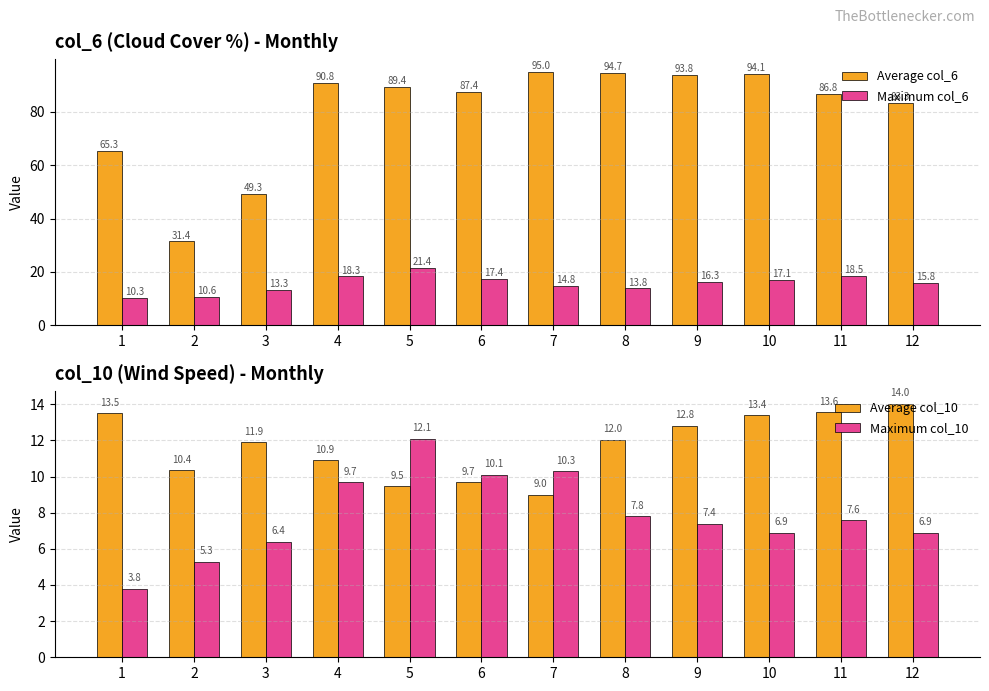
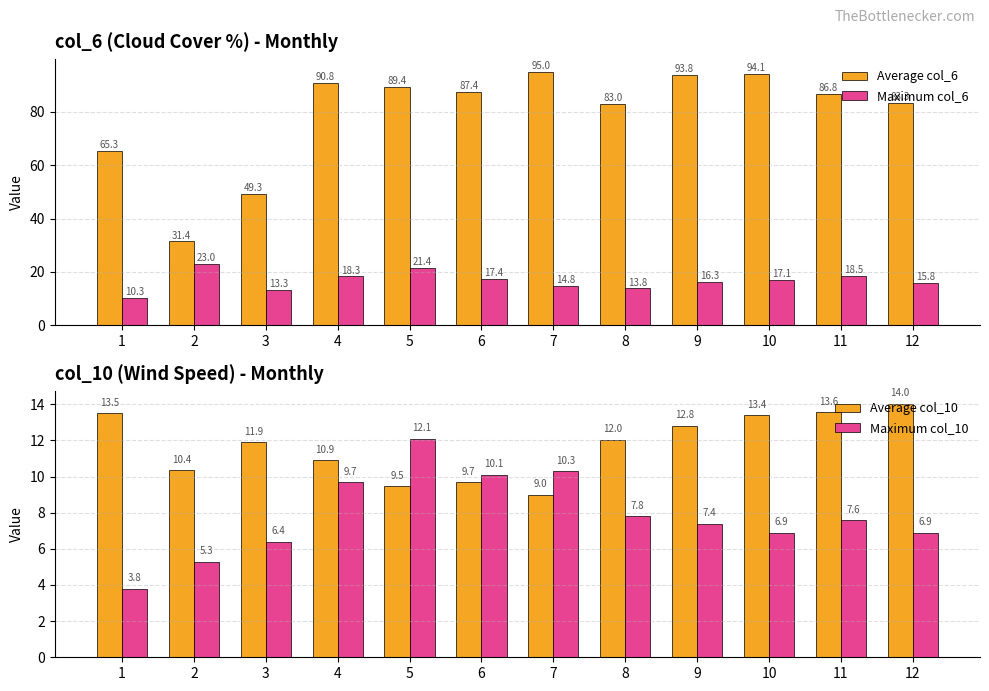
  {
    "col_6 (Cloud Cover %) - Monthly": {
      "Average col_6": {
        "1": 65.3,
        "2": 31.4,
        "3": 49.3,
        "4": 90.8,
        "5": 89.4,
        "6": 87.4,
        "7": 95.0,
-       "8": 94.7,
+       "8": 83.0,
        "9": 93.8,
        "10": 94.1,
        "11": 86.8,
        "12": 83.3
      },
      "Maximum col_6": {
        "1": 10.3,
-       "2": 10.6,
+       "2": 23.0,
        "3": 13.3,
        "4": 18.3,
        "5": 21.4,
        "6": 17.4,
        "7": 14.8,
        "8": 13.8,
        "9": 16.3,
        "10": 17.1,
        "11": 18.5,
        "12": 15.8
      }
    },
    "col_10 (Wind Speed) - Monthly": {
      "Average col_10": {
        "1": 13.5,
        "2": 10.4,
        "3": 11.9,
        "4": 10.9,
        "5": 9.5,
        "6": 9.7,
        "7": 9.0,
        "8": 12.0,
        "9": 12.8,
        "10": 13.4,
        "11": 13.6,
        "12": 14.0
      },
      "Maximum col_10": {
        "1": 3.8,
        "2": 5.3,
        "3": 6.4,
        "4": 9.7,
        "5": 12.1,
        "6": 10.1,
        "7": 10.3,
        "8": 7.8,
        "9": 7.4,
        "10": 6.9,
        "11": 7.6,
        "12": 6.9
      }
    }
  }
